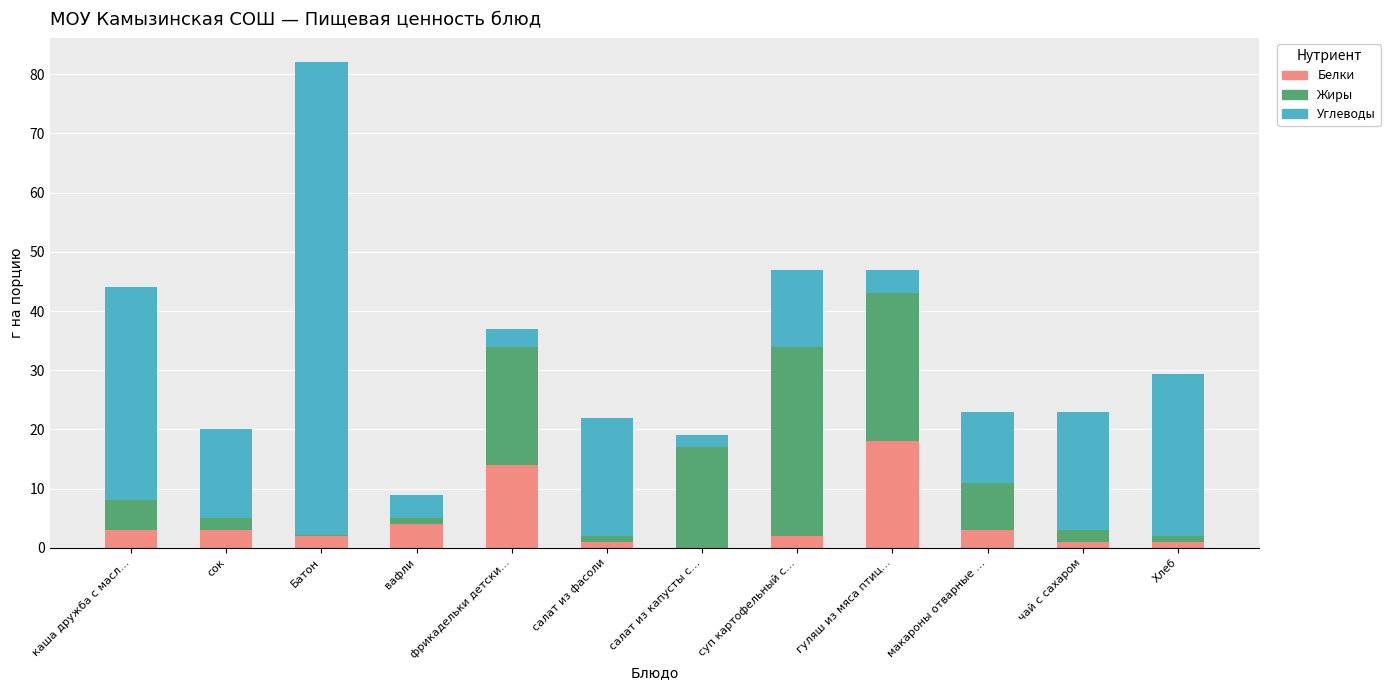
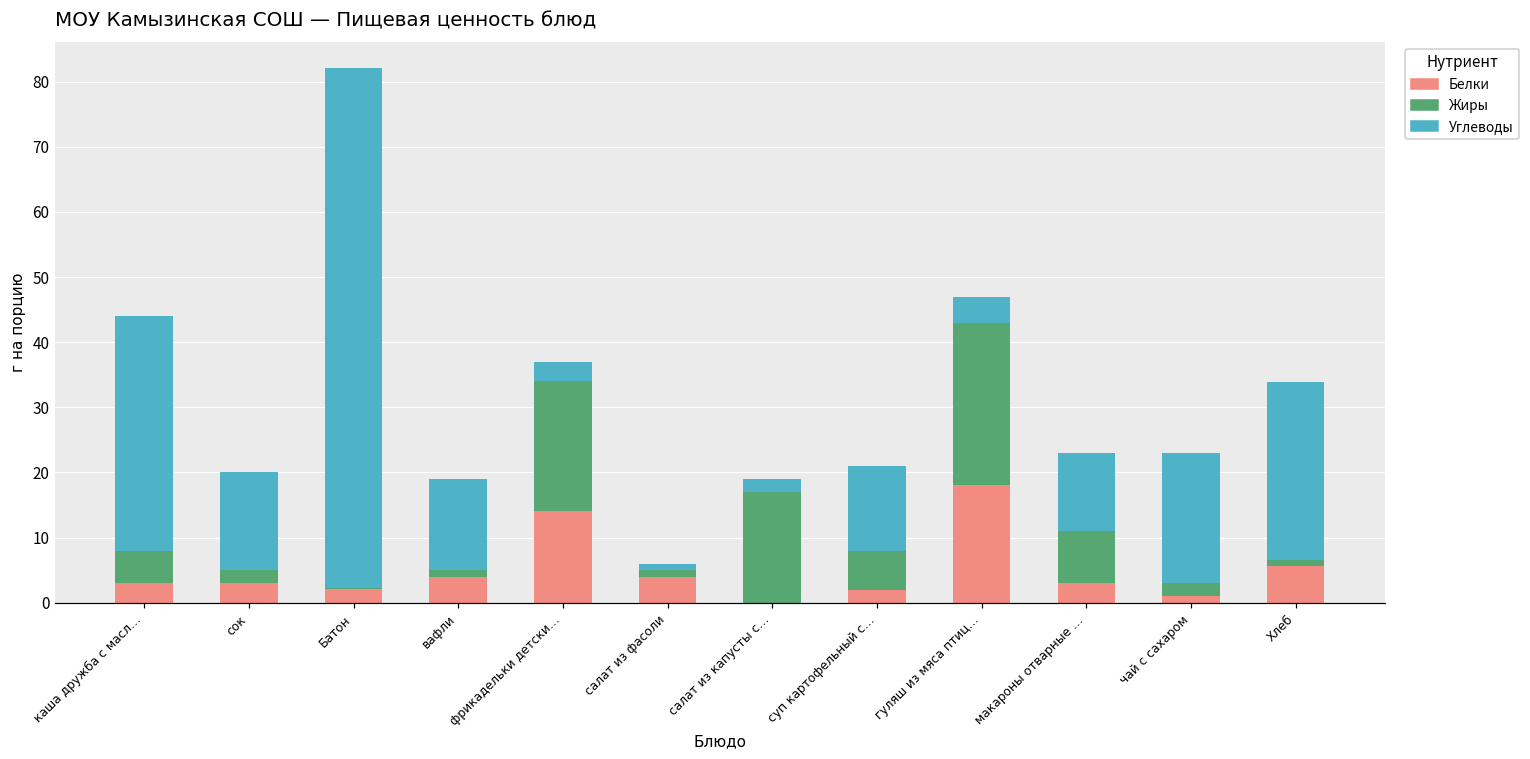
  {
    "Белки": {
      "каша дружба с масл…": 3,
      "сок": 3,
      "Батон": 2,
      "вафли": 4,
      "фрикадельки детски…": 14,
-     "салат из фасоли": 1,
+     "салат из фасоли": 4,
      "салат из капусты с…": 0,
      "суп картофельный с…": 2,
      "гуляш из мяса птиц…": 18,
      "макароны отварные …": 3,
      "чай с сахаром": 1,
-     "Хлеб": 1
+     "Хлеб": 6
    },
    "Жиры": {
      "каша дружба с масл…": 5,
      "сок": 2,
      "вафли": 1,
      "фрикадельки детски…": 20,
      "салат из фасоли": 1,
      "салат из капусты с…": 17,
-     "суп картофельный с…": 32,
+     "суп картофельный с…": 6,
      "гуляш из мяса птиц…": 25,
      "макароны отварные …": 8,
      "чай с сахаром": 2,
      "Хлеб": 1
    },
    "Углеводы": {
      "каша дружба с масл…": 36,
      "сок": 15,
      "Батон": 80,
-     "вафли": 4,
+     "вафли": 14,
      "фрикадельки детски…": 3,
-     "салат из фасоли": 20,
+     "салат из фасоли": 1,
      "салат из капусты с…": 2,
      "суп картофельный с…": 13,
      "гуляш из мяса птиц…": 4,
      "макароны отварные …": 12,
      "чай с сахаром": 20,
      "Хлеб": 27
    }
  }
